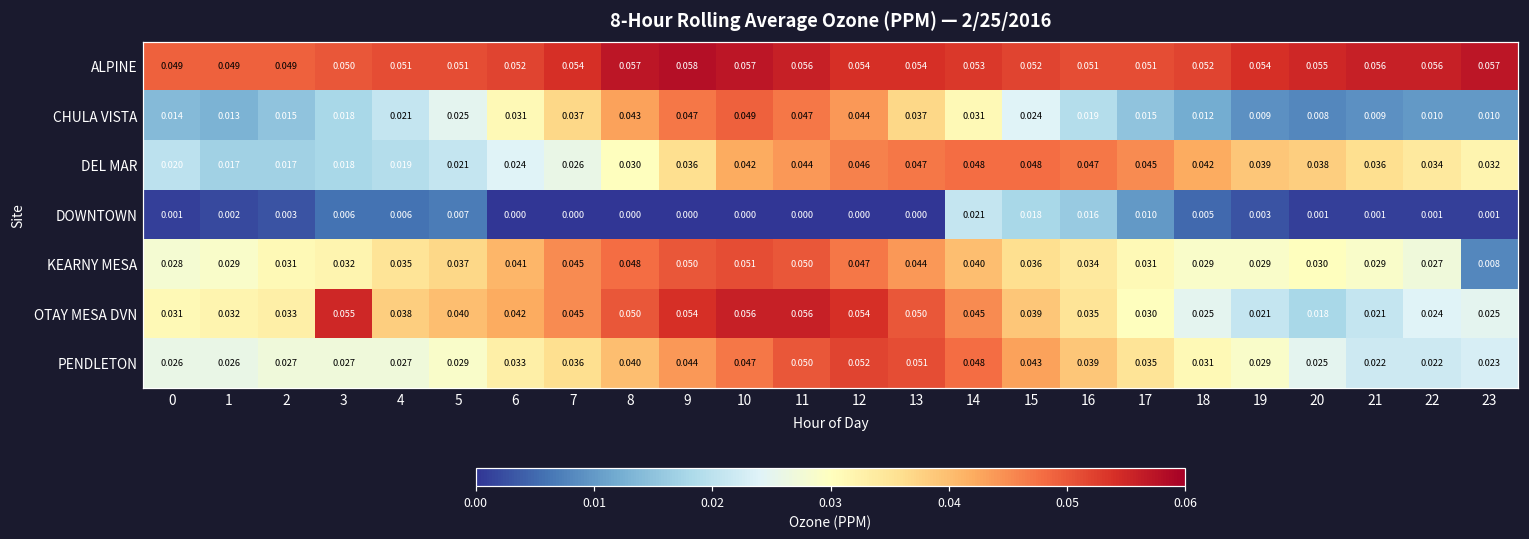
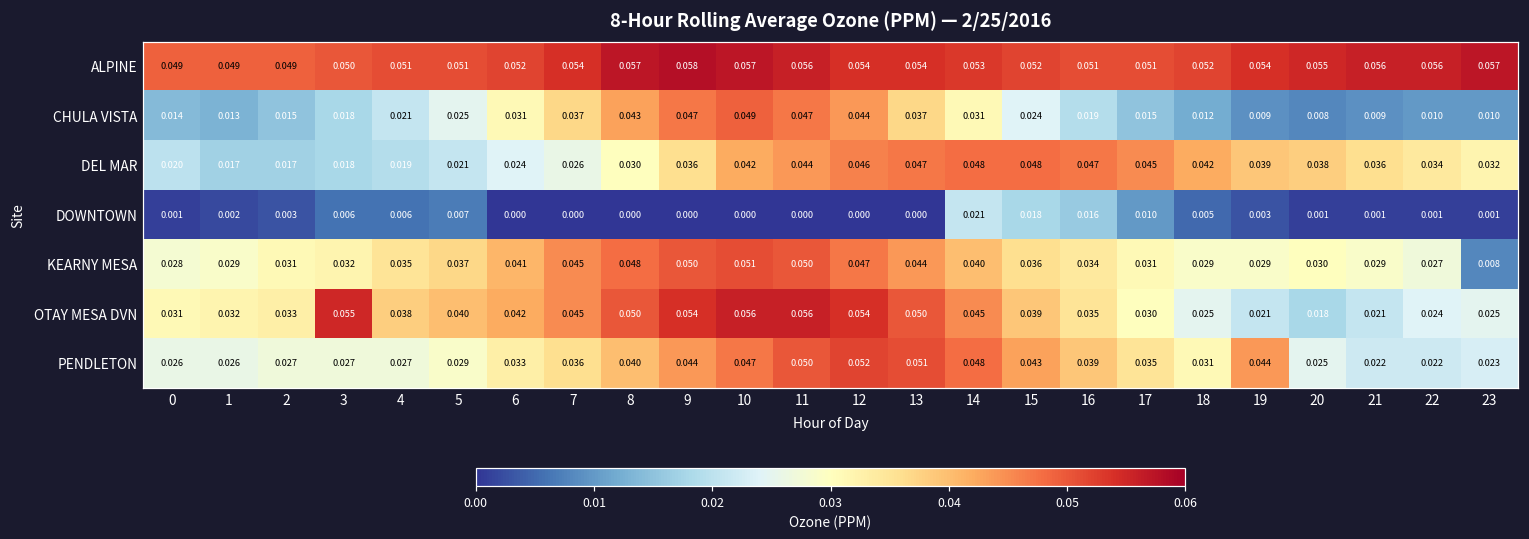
  {
    "ALPINE": {
      "0": 0.049,
      "1": 0.049,
      "2": 0.049,
      "3": 0.050,
      "4": 0.051,
      "5": 0.051,
      "6": 0.052,
      "7": 0.054,
      "8": 0.057,
      "9": 0.058,
      "10": 0.057,
      "11": 0.056,
      "12": 0.054,
      "13": 0.054,
      "14": 0.053,
      "15": 0.052,
      "16": 0.051,
      "17": 0.051,
      "18": 0.052,
      "19": 0.054,
      "20": 0.055,
      "21": 0.056,
      "22": 0.056,
      "23": 0.057
    },
    "CHULA VISTA": {
      "0": 0.014,
      "1": 0.013,
      "2": 0.015,
      "3": 0.018,
      "4": 0.021,
      "5": 0.025,
      "6": 0.031,
      "7": 0.037,
      "8": 0.043,
      "9": 0.047,
      "10": 0.049,
      "11": 0.047,
      "12": 0.044,
      "13": 0.037,
      "14": 0.031,
      "15": 0.024,
      "16": 0.019,
      "17": 0.015,
      "18": 0.012,
      "19": 0.009,
      "20": 0.008,
      "21": 0.009,
      "22": 0.010,
      "23": 0.010
    },
    "DEL MAR": {
      "0": 0.020,
      "1": 0.017,
      "2": 0.017,
      "3": 0.018,
      "4": 0.019,
      "5": 0.021,
      "6": 0.024,
      "7": 0.026,
      "8": 0.030,
      "9": 0.036,
      "10": 0.042,
      "11": 0.044,
      "12": 0.046,
      "13": 0.047,
      "14": 0.048,
      "15": 0.048,
      "16": 0.047,
      "17": 0.045,
      "18": 0.042,
      "19": 0.039,
      "20": 0.038,
      "21": 0.036,
      "22": 0.034,
      "23": 0.032
    },
    "DOWNTOWN": {
      "0": 0.001,
      "1": 0.002,
      "2": 0.003,
      "3": 0.006,
      "4": 0.006,
      "5": 0.007,
      "6": 0.000,
      "7": 0.000,
      "8": 0.000,
      "9": 0.000,
      "10": 0.000,
      "11": 0.000,
      "12": 0.000,
      "13": 0.000,
      "14": 0.021,
      "15": 0.018,
      "16": 0.016,
      "17": 0.010,
      "18": 0.005,
      "19": 0.003,
      "20": 0.001,
      "21": 0.001,
      "22": 0.001,
      "23": 0.001
    },
    "KEARNY MESA": {
      "0": 0.028,
      "1": 0.029,
      "2": 0.031,
      "3": 0.032,
      "4": 0.035,
      "5": 0.037,
      "6": 0.041,
      "7": 0.045,
      "8": 0.048,
      "9": 0.050,
      "10": 0.051,
      "11": 0.050,
      "12": 0.047,
      "13": 0.044,
      "14": 0.040,
      "15": 0.036,
      "16": 0.034,
      "17": 0.031,
      "18": 0.029,
      "19": 0.029,
      "20": 0.030,
      "21": 0.029,
      "22": 0.027,
      "23": 0.008
    },
    "OTAY MESA DVN": {
      "0": 0.031,
      "1": 0.032,
      "2": 0.033,
      "3": 0.055,
      "4": 0.038,
      "5": 0.040,
      "6": 0.042,
      "7": 0.045,
      "8": 0.050,
      "9": 0.054,
      "10": 0.056,
      "11": 0.056,
      "12": 0.054,
      "13": 0.050,
      "14": 0.045,
      "15": 0.039,
      "16": 0.035,
      "17": 0.030,
      "18": 0.025,
      "19": 0.021,
      "20": 0.018,
      "21": 0.021,
      "22": 0.024,
      "23": 0.025
    },
    "PENDLETON": {
      "0": 0.026,
      "1": 0.026,
      "2": 0.027,
      "3": 0.027,
      "4": 0.027,
      "5": 0.029,
      "6": 0.033,
      "7": 0.036,
      "8": 0.040,
      "9": 0.044,
      "10": 0.047,
      "11": 0.050,
      "12": 0.052,
      "13": 0.051,
      "14": 0.048,
      "15": 0.043,
      "16": 0.039,
      "17": 0.035,
      "18": 0.031,
-     "19": 0.029,
+     "19": 0.044,
      "20": 0.025,
      "21": 0.022,
      "22": 0.022,
      "23": 0.023
    }
  }
